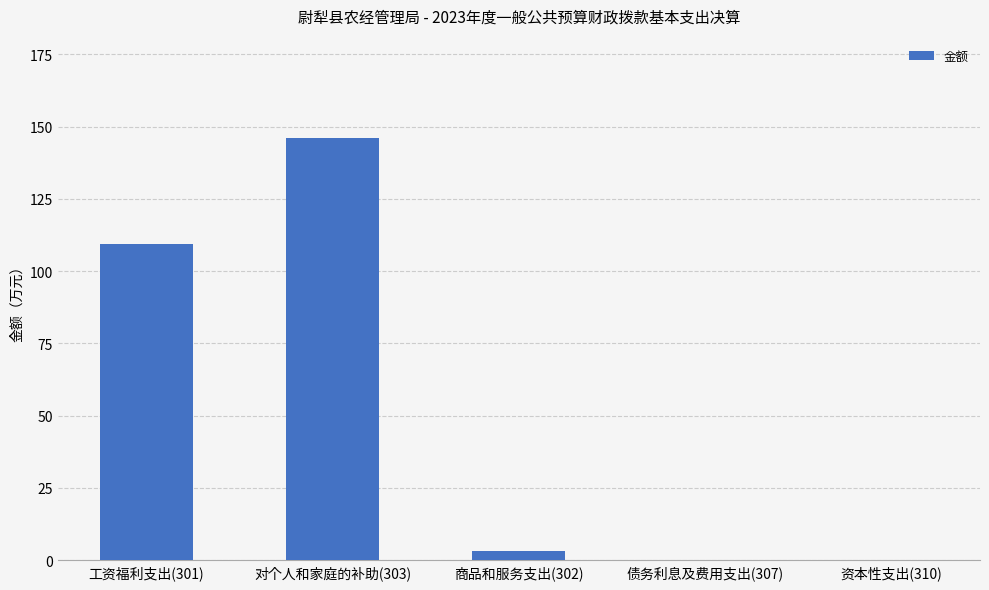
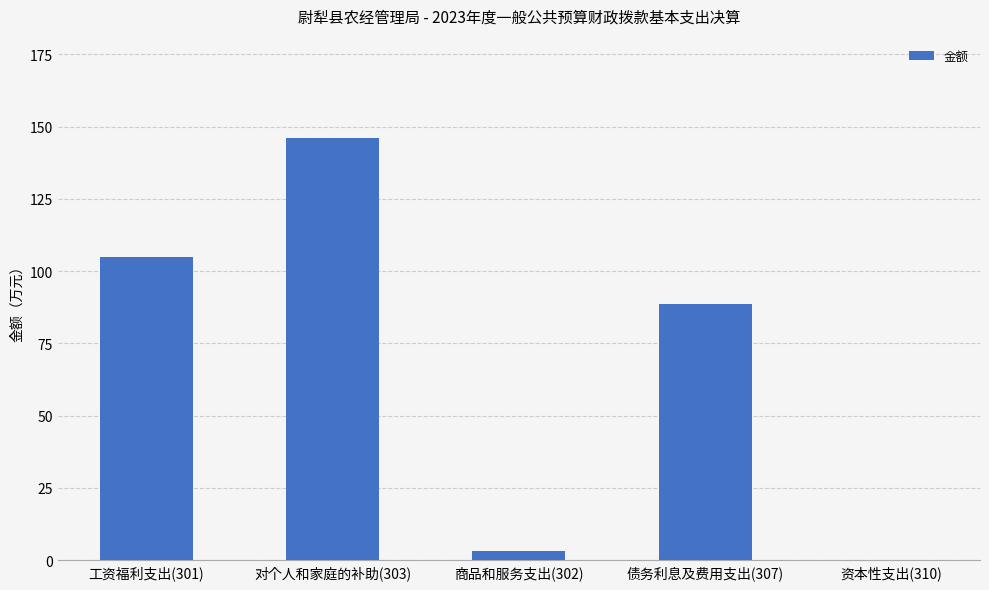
  {
-   "工资福利支出(301)": 109,
+   "工资福利支出(301)": 105,
    "对个人和家庭的补助(303)": 146,
    "商品和服务支出(302)": 3,
-   "债务利息及费用支出(307)": 0,
+   "债务利息及费用支出(307)": 89,
    "资本性支出(310)": 0
  }
